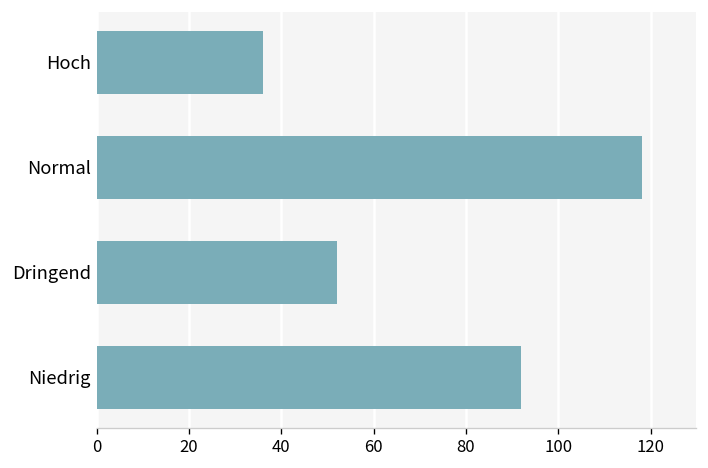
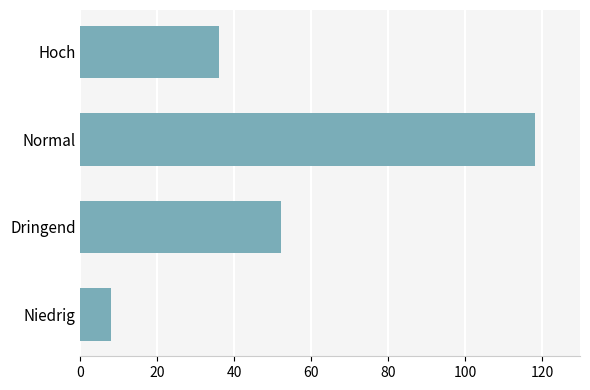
  {
    "Hoch": 36,
    "Normal": 118,
    "Dringend": 52,
-   "Niedrig": 92
+   "Niedrig": 8
  }
